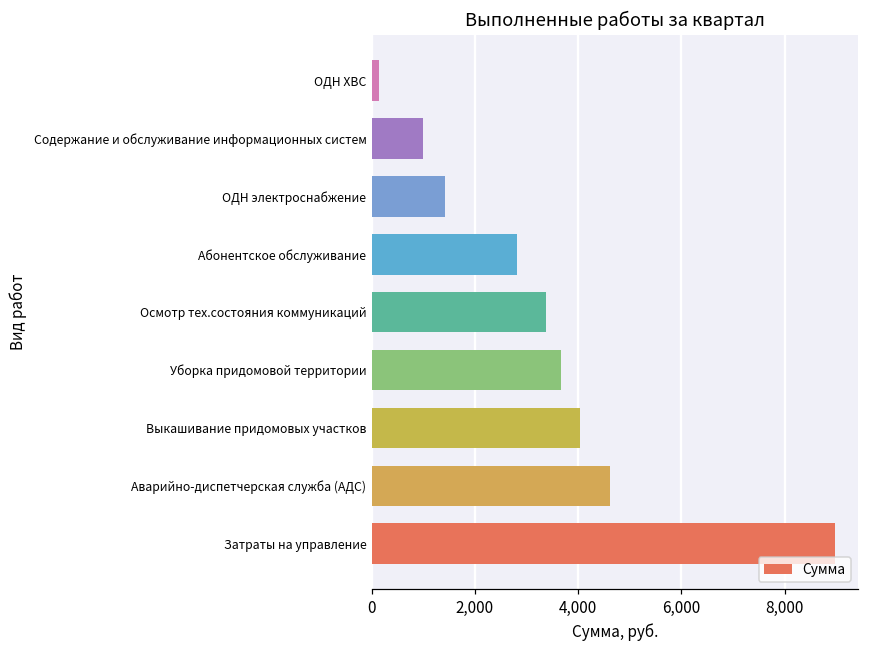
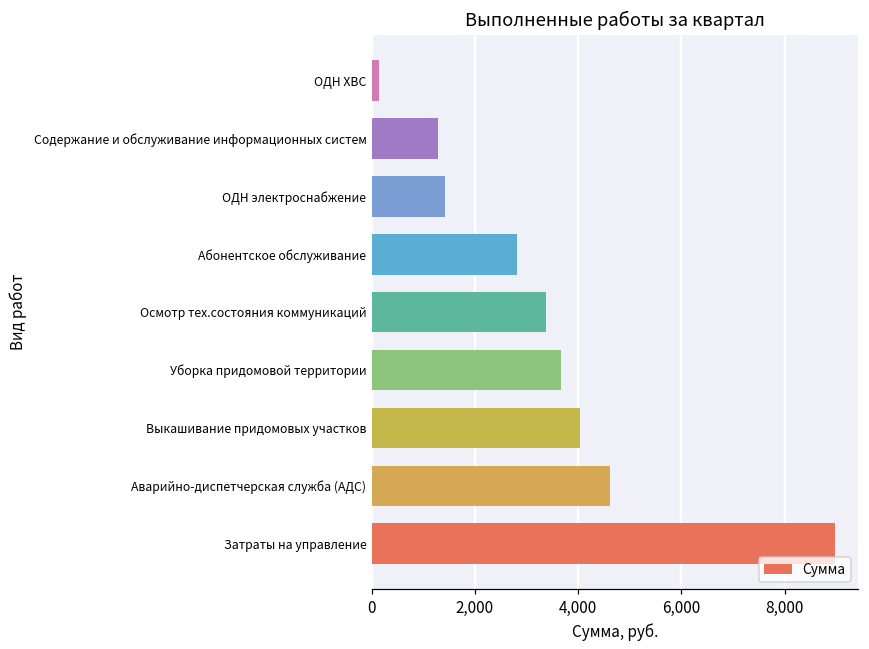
  {
    "ОДН ХВС": "100",
-   "Содержание и обслуживание информационных систем": "1,000",
+   "Содержание и обслуживание информационных систем": "1,300",
    "ОДН электроснабжение": "1,400",
    "Абонентское обслуживание": "2,800",
    "Осмотр тех.состояния коммуникаций": "3,400",
    "Уборка придомовой территории": "3,700",
    "Выкашивание придомовых участков": "4,000",
    "Аварийно-диспетчерская служба (АДС)": "4,600",
    "Затраты на управление": "9,000"
  }
